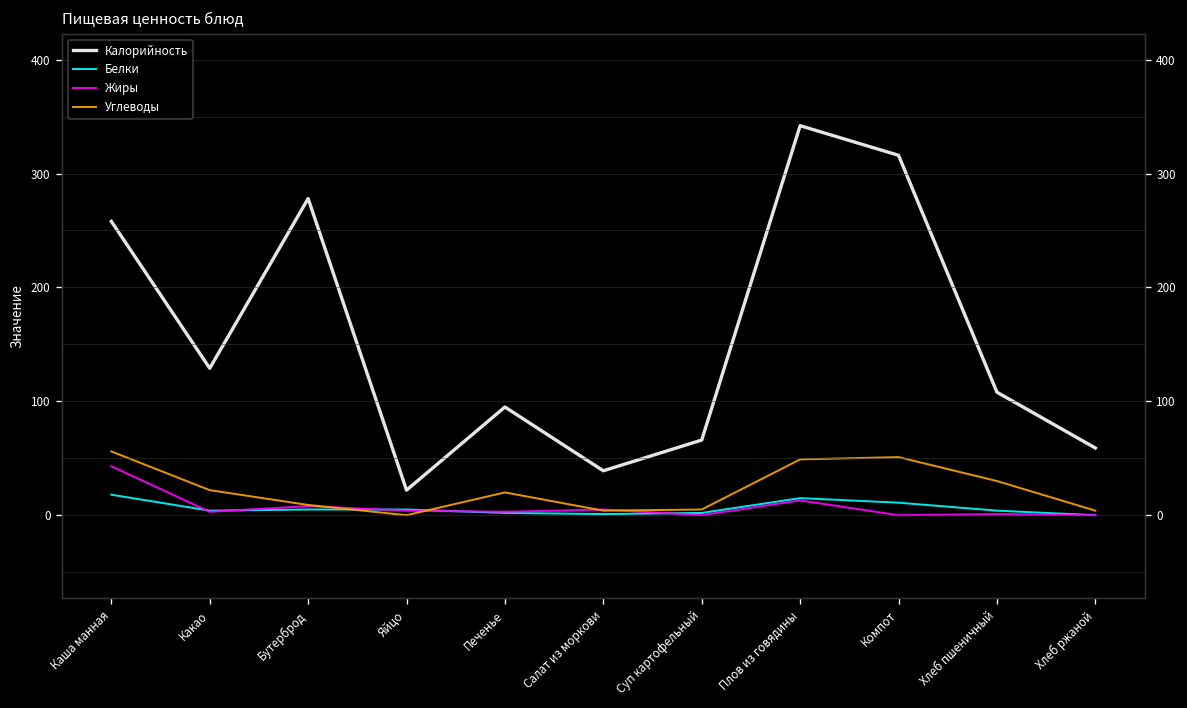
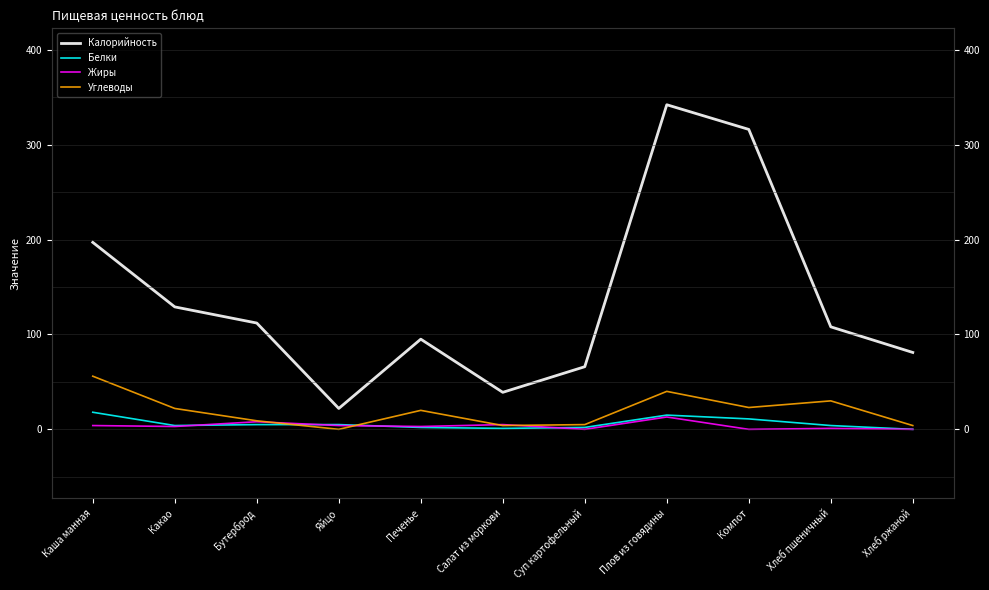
  {
    "Калорийность": {
-     "Каша манная": 260,
+     "Каша манная": 200,
      "Какао": 130,
-     "Бутерброд": 280,
+     "Бутерброд": 110,
      "Яйцо": 20,
      "Печенье": 100,
      "Салат из моркови": 40,
      "Суп картофельный": 70,
      "Плов из говядины": 340,
      "Компот": 320,
      "Хлеб пшеничный": 110,
-     "Хлеб ржаной": 60
+     "Хлеб ржаной": 80
    },
    "Белки": {
      "Каша манная": 20,
      "Бутерброд": 10,
      "Салат из моркови": 0,
      "Компот": 10,
      "Хлеб пшеничный": 0
    },
    "Жиры": {
-     "Каша манная": 40,
+     "Каша манная": 0,
      "Компот": 0,
      "Хлеб пшеничный": 0
    },
    "Углеводы": {
      "Каша манная": 60,
      "Какао": 20,
      "Яйцо": 0,
      "Печенье": 20,
      "Суп картофельный": 10,
-     "Плов из говядины": 50,
-     "Компот": 50,
+     "Плов из говядины": 40,
+     "Компот": 20,
      "Хлеб пшеничный": 30,
      "Хлеб ржаной": 0
    }
  }
